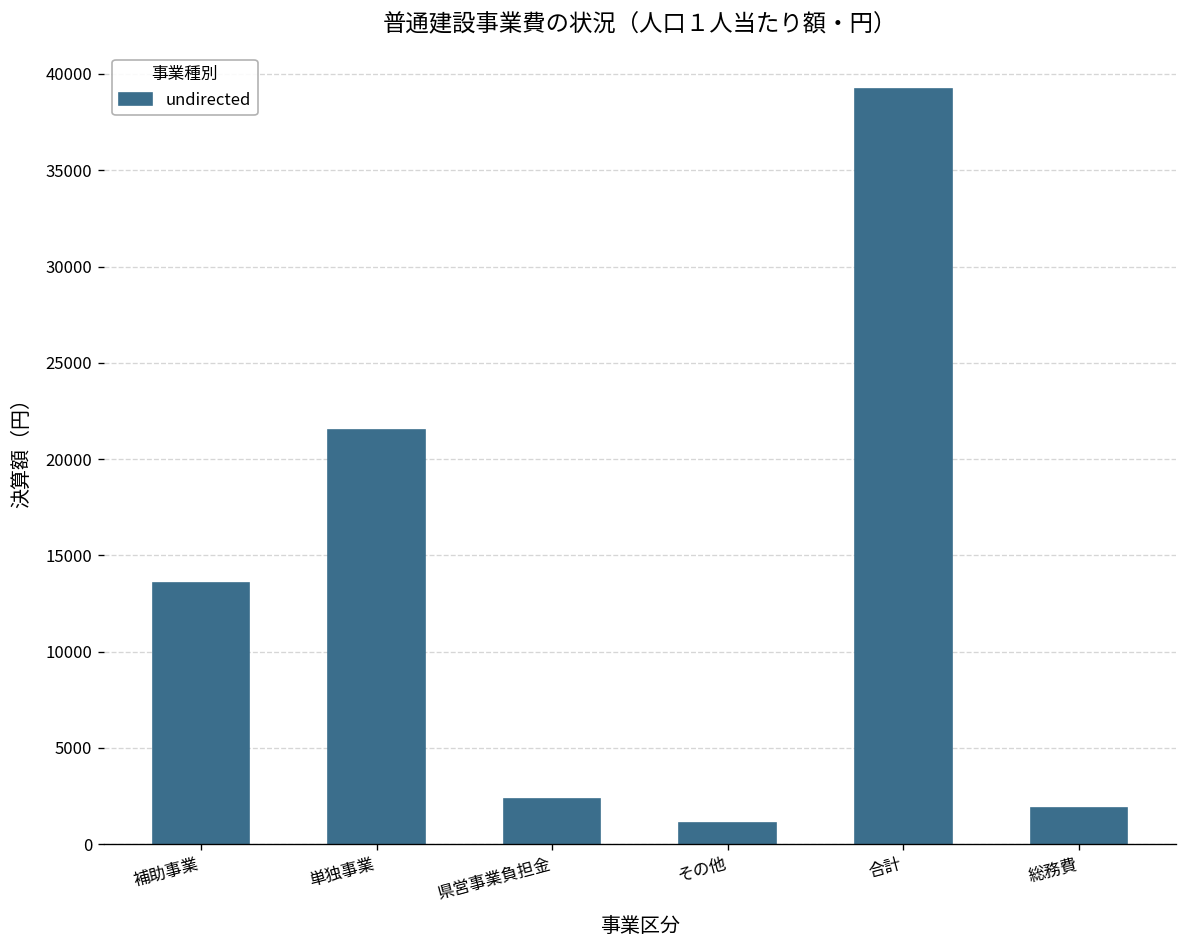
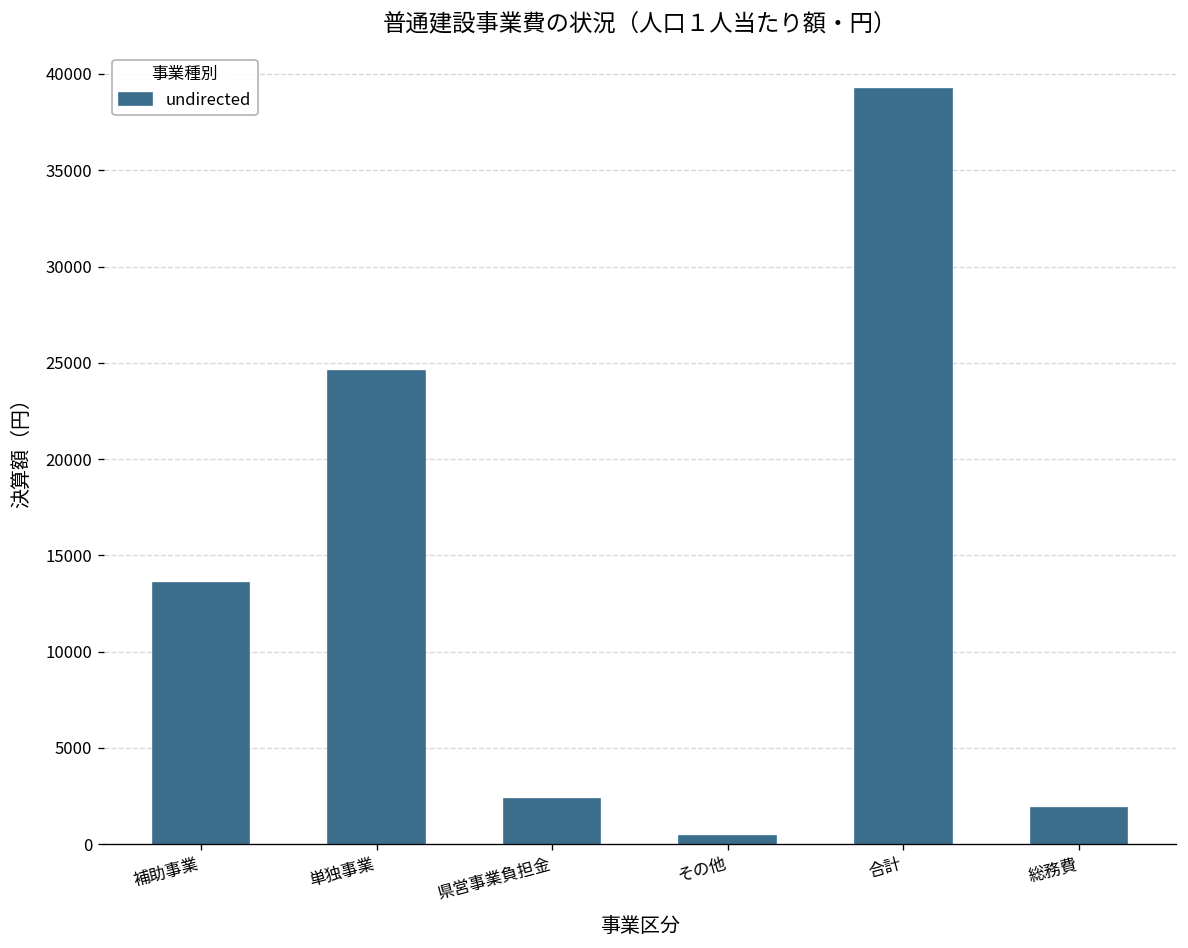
  {
    "補助事業": 13500,
-   "単独事業": 21500,
+   "単独事業": 24600,
    "県営事業負担金": 2300,
-   "その他": 1100,
+   "その他": 400,
    "合計": 39200,
    "総務費": 1900
  }
